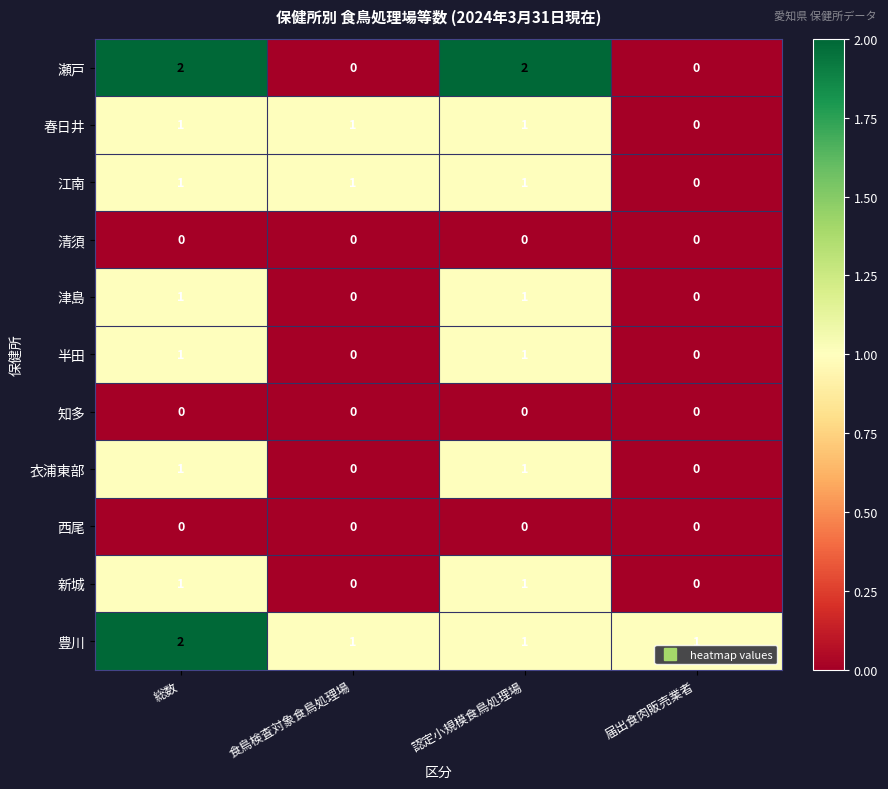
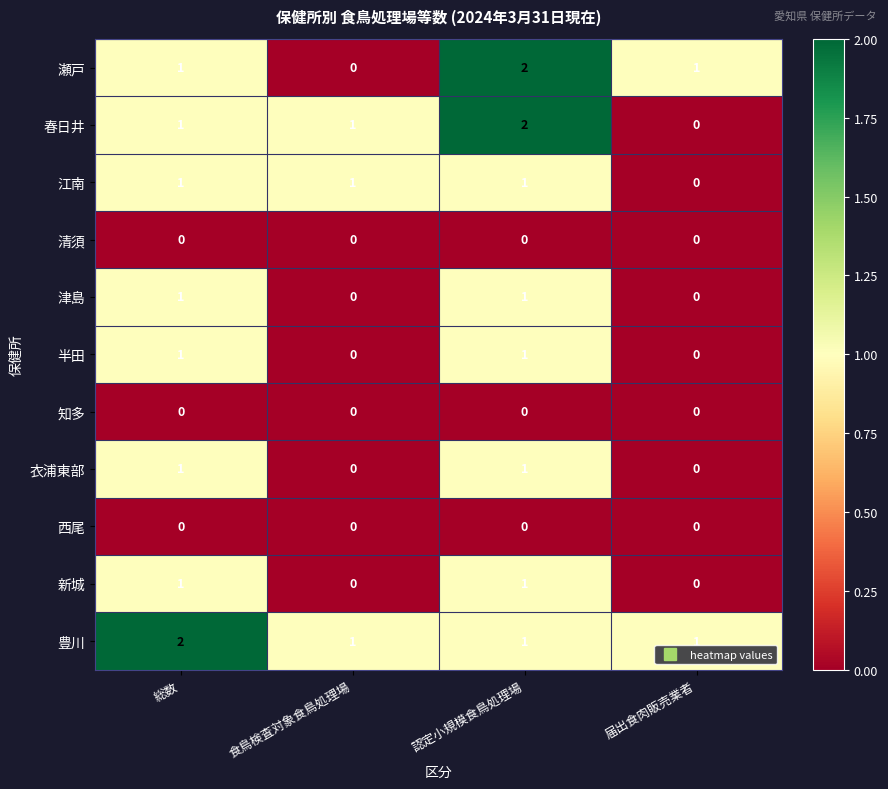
  {
    "瀬戸": {
-     "総数": 2,
+     "総数": 1,
      "食鳥検査対象食鳥処理場": 0,
      "認定小規模食鳥処理場": 2,
-     "届出食肉販売業者": 0
+     "届出食肉販売業者": 1
    },
    "春日井": {
      "総数": 1,
      "食鳥検査対象食鳥処理場": 1,
-     "認定小規模食鳥処理場": 1,
+     "認定小規模食鳥処理場": 2,
      "届出食肉販売業者": 0
    },
    "江南": {
      "総数": 1,
      "食鳥検査対象食鳥処理場": 1,
      "認定小規模食鳥処理場": 1,
      "届出食肉販売業者": 0
    },
    "清須": {
      "総数": 0,
      "食鳥検査対象食鳥処理場": 0,
      "認定小規模食鳥処理場": 0,
      "届出食肉販売業者": 0
    },
    "津島": {
      "総数": 1,
      "食鳥検査対象食鳥処理場": 0,
      "認定小規模食鳥処理場": 1,
      "届出食肉販売業者": 0
    },
    "半田": {
      "総数": 1,
      "食鳥検査対象食鳥処理場": 0,
      "認定小規模食鳥処理場": 1,
      "届出食肉販売業者": 0
    },
    "知多": {
      "総数": 0,
      "食鳥検査対象食鳥処理場": 0,
      "認定小規模食鳥処理場": 0,
      "届出食肉販売業者": 0
    },
    "衣浦東部": {
      "総数": 1,
      "食鳥検査対象食鳥処理場": 0,
      "認定小規模食鳥処理場": 1,
      "届出食肉販売業者": 0
    },
    "西尾": {
      "総数": 0,
      "食鳥検査対象食鳥処理場": 0,
      "認定小規模食鳥処理場": 0,
      "届出食肉販売業者": 0
    },
    "新城": {
      "総数": 1,
      "食鳥検査対象食鳥処理場": 0,
      "認定小規模食鳥処理場": 1,
      "届出食肉販売業者": 0
    },
    "豊川": {
      "総数": 2,
      "食鳥検査対象食鳥処理場": 1,
      "認定小規模食鳥処理場": 1
    }
  }
